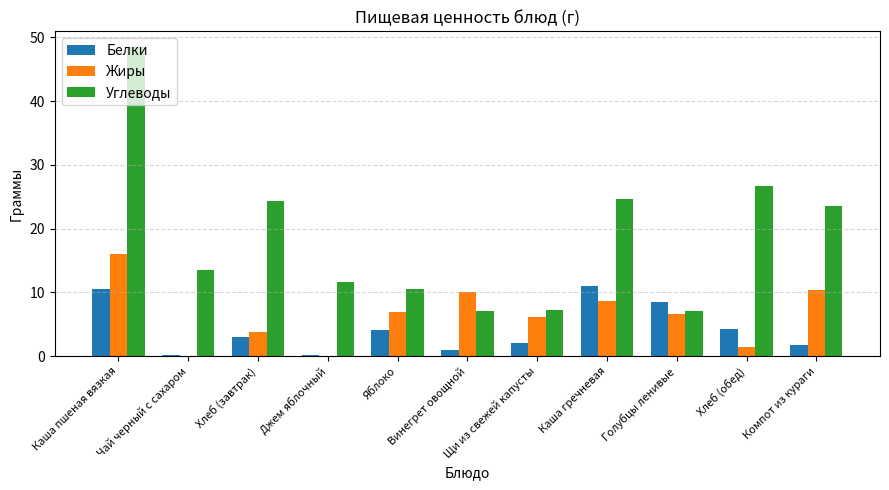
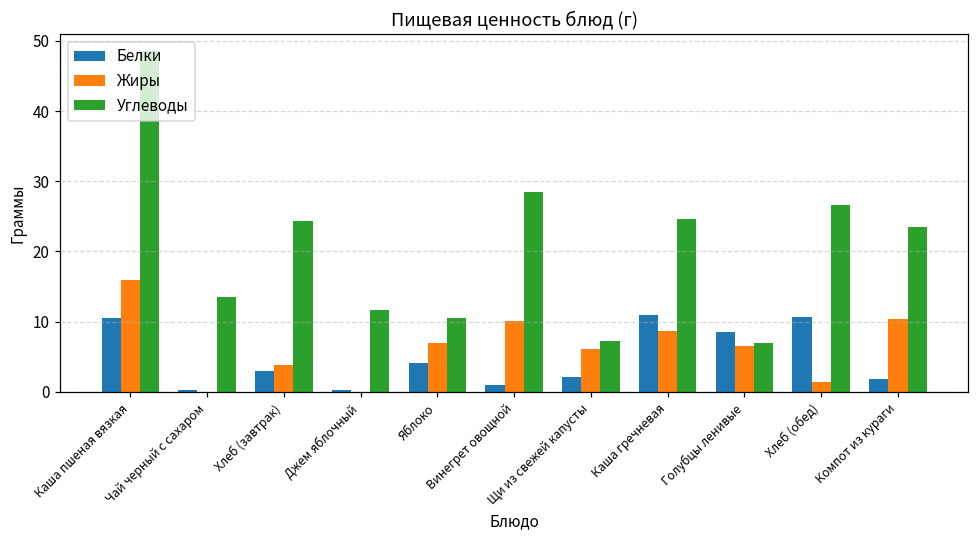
  {
    "Белки": {
      "Каша пшеная вязкая": 11,
      "Хлеб (завтрак)": 3,
      "Яблоко": 4,
      "Винегрет овощной": 1,
      "Щи из свежей капусты": 2,
      "Каша гречневая": 11,
      "Голубцы ленивые": 9,
-     "Хлеб (обед)": 4,
+     "Хлеб (обед)": 11,
      "Компот из кураги": 2
    },
    "Жиры": {
      "Каша пшеная вязкая": 16,
      "Чай черный с сахаром": 0,
      "Хлеб (завтрак)": 4,
      "Джем яблочный": 0,
      "Яблоко": 7,
      "Винегрет овощной": 10,
      "Щи из свежей капусты": 6,
      "Каша гречневая": 9,
      "Голубцы ленивые": 7,
      "Хлеб (обед)": 1,
      "Компот из кураги": 10
    },
    "Углеводы": {
      "Чай черный с сахаром": 14,
      "Хлеб (завтрак)": 24,
      "Джем яблочный": 12,
      "Яблоко": 10,
-     "Винегрет овощной": 7,
+     "Винегрет овощной": 29,
      "Щи из свежей капусты": 7,
      "Каша гречневая": 25,
      "Голубцы ленивые": 7,
      "Хлеб (обед)": 27,
      "Компот из кураги": 24
    }
  }
